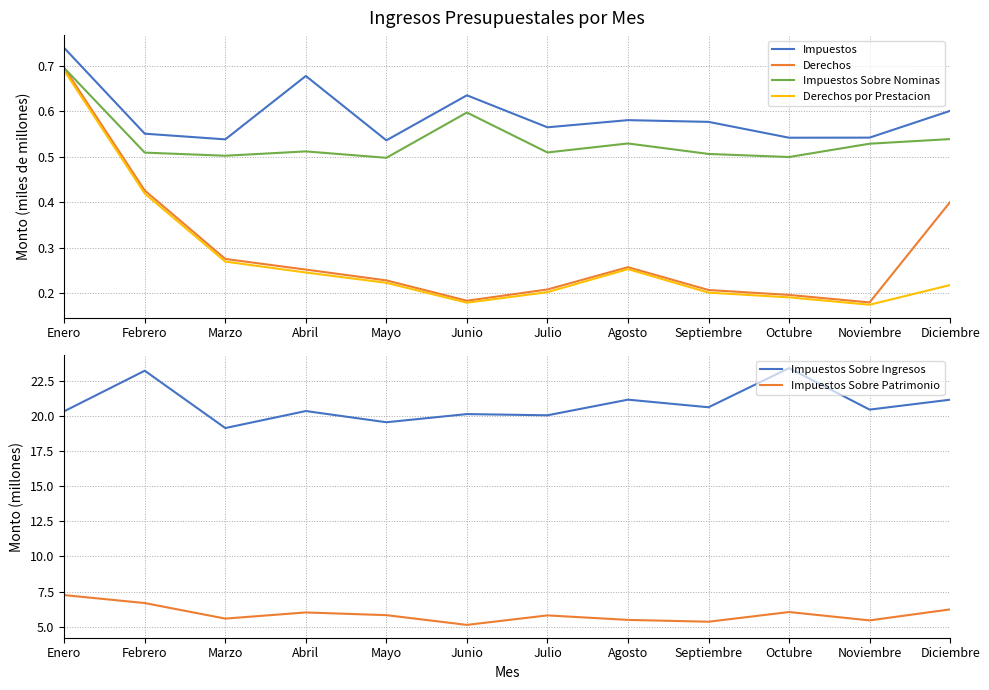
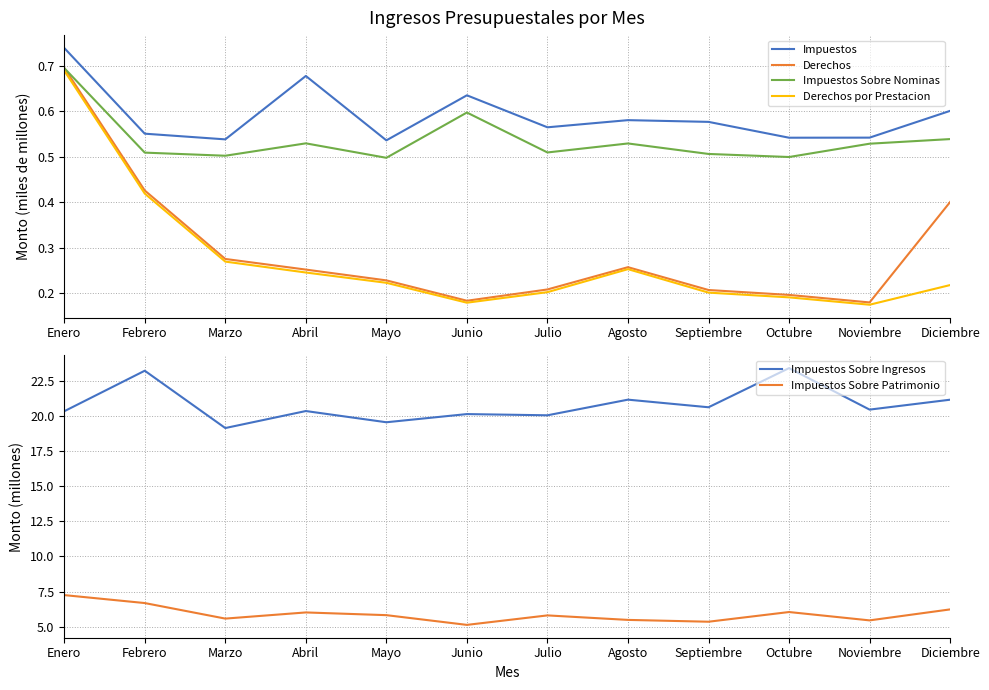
  {
    "Ingresos Presupuestales por Mes": {
      "Impuestos": {
        "Enero": 0.74,
        "Febrero": 0.55,
        "Marzo": 0.54,
        "Abril": 0.68,
        "Mayo": 0.54,
        "Junio": 0.64,
        "Julio": 0.56,
        "Agosto": 0.58,
        "Septiembre": 0.58,
        "Octubre": 0.54,
        "Noviembre": 0.54,
        "Diciembre": 0.60
      },
      "Derechos": {
        "Febrero": 0.43,
        "Marzo": 0.27,
        "Abril": 0.25,
        "Julio": 0.21,
        "Septiembre": 0.21,
        "Diciembre": 0.40
      },
      "Impuestos Sobre Nominas": {
        "Febrero": 0.51,
        "Marzo": 0.50,
-       "Abril": 0.51,
+       "Abril": 0.53,
        "Mayo": 0.50,
        "Junio": 0.60,
        "Julio": 0.51,
        "Agosto": 0.53,
        "Septiembre": 0.51,
        "Octubre": 0.50,
        "Noviembre": 0.53,
        "Diciembre": 0.54
      },
      "Derechos por Prestacion": {
        "Febrero": 0.42,
        "Marzo": 0.27,
        "Abril": 0.25,
        "Julio": 0.20,
        "Septiembre": 0.20,
        "Diciembre": 0.22
      }
    }
  }
